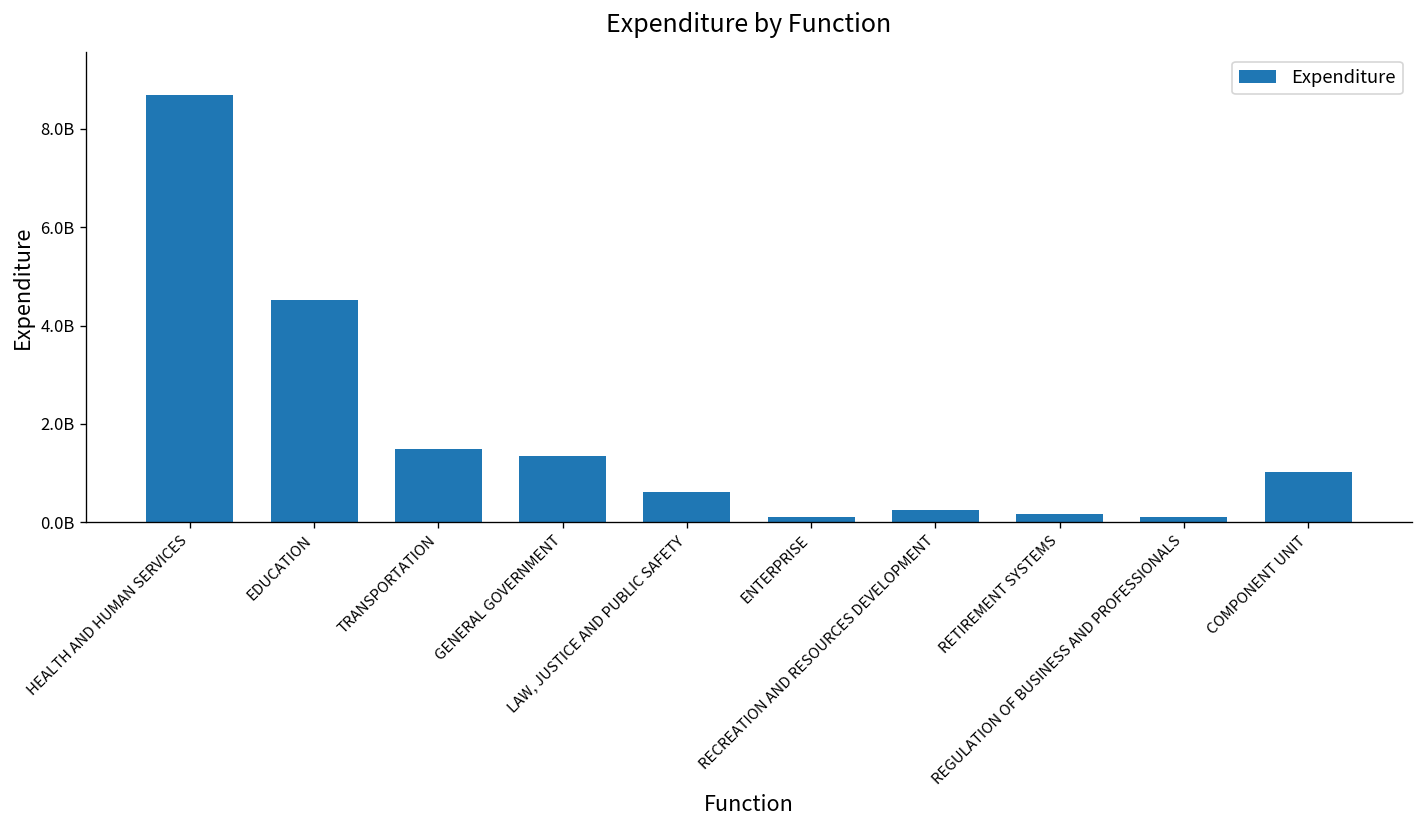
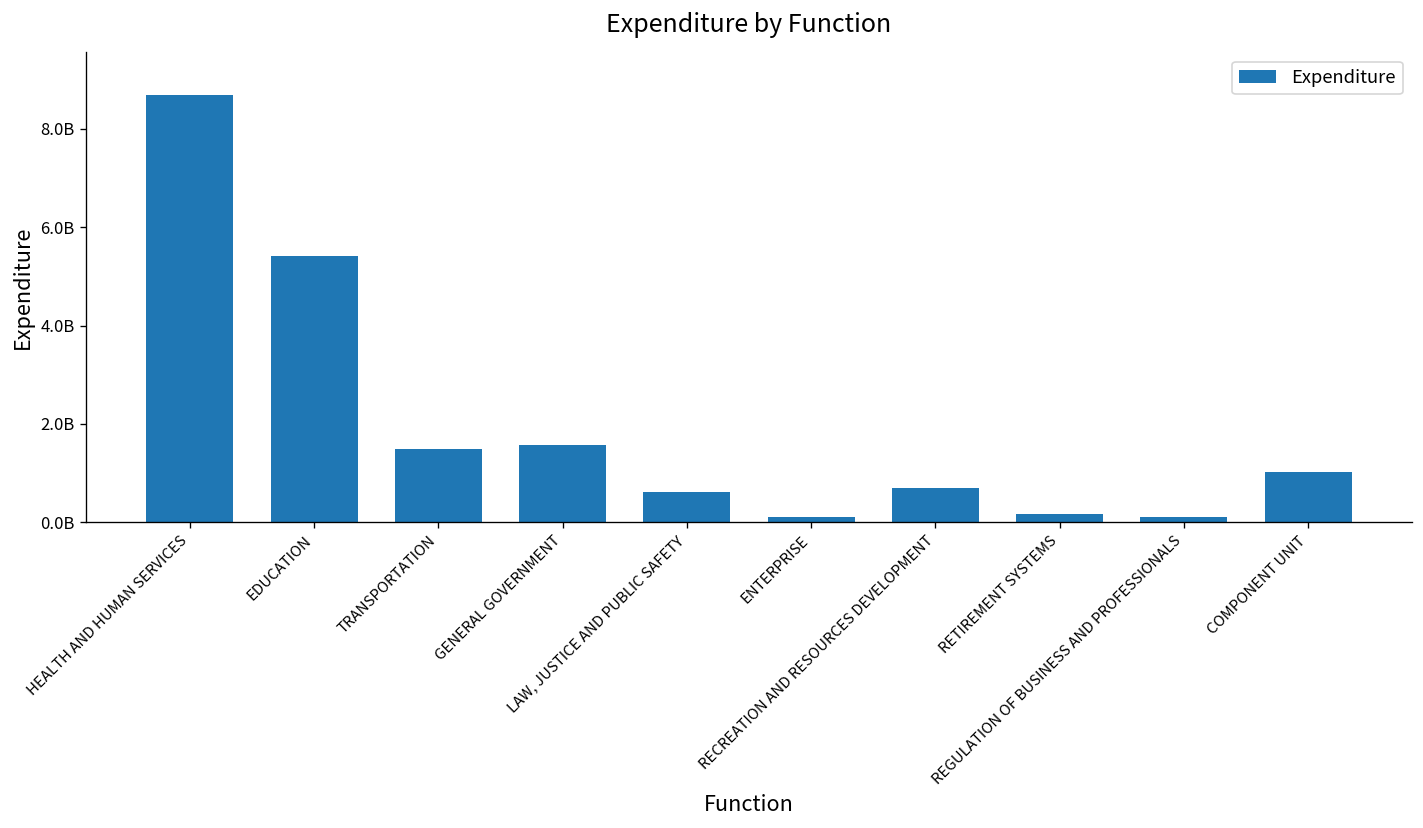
  {
    "HEALTH AND HUMAN SERVICES": 8700000000,
-   "EDUCATION": 4500000000,
+   "EDUCATION": 5400000000,
    "TRANSPORTATION": 1500000000,
-   "GENERAL GOVERNMENT": 1300000000,
+   "GENERAL GOVERNMENT": 1600000000,
    "LAW, JUSTICE AND PUBLIC SAFETY": 600000000,
    "ENTERPRISE": 100000000,
-   "RECREATION AND RESOURCES DEVELOPMENT": 200000000,
+   "RECREATION AND RESOURCES DEVELOPMENT": 700000000,
    "RETIREMENT SYSTEMS": 200000000,
    "REGULATION OF BUSINESS AND PROFESSIONALS": 100000000,
    "COMPONENT UNIT": 1000000000
  }
